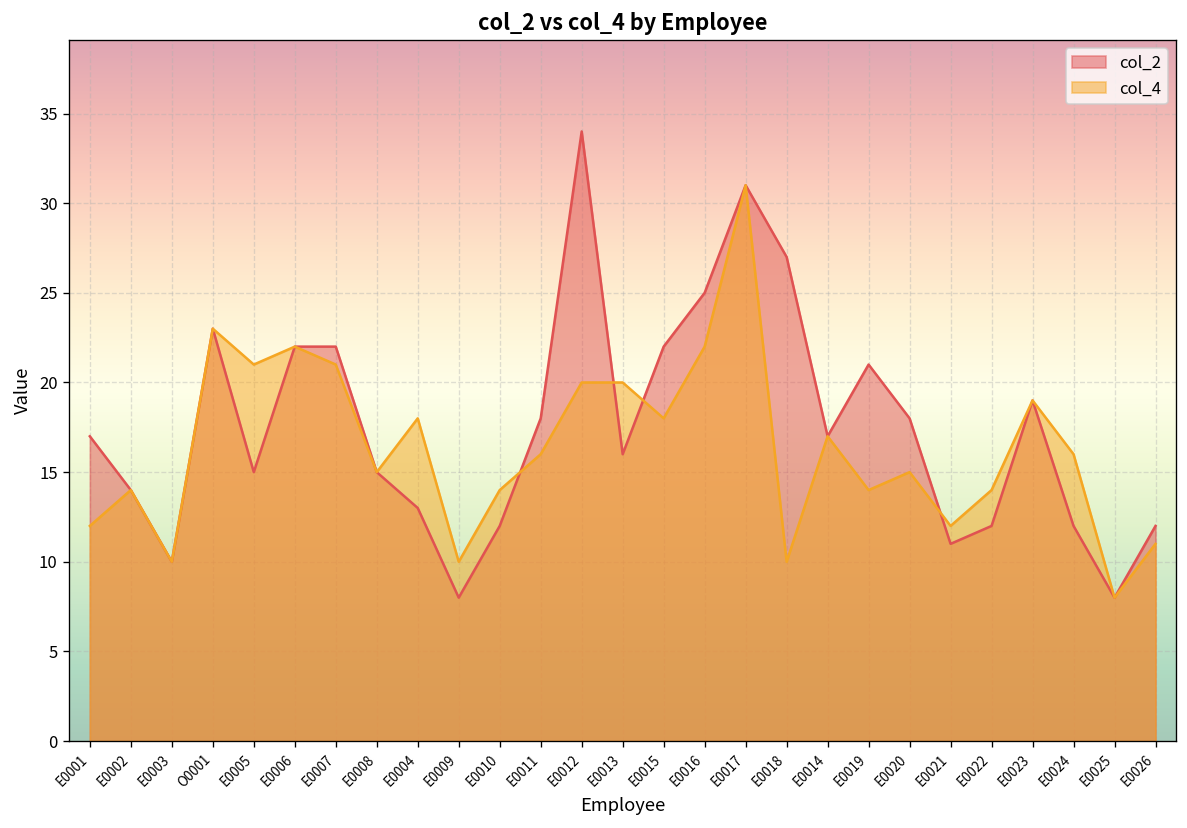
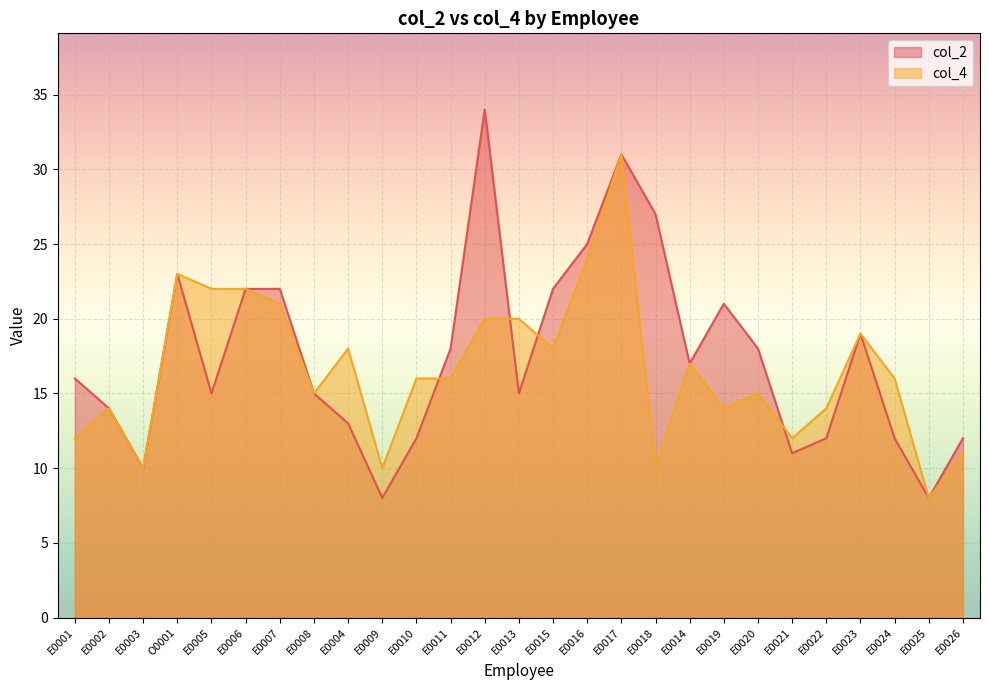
  {
    "col_2": {
-     "E0001": 17,
+     "E0001": 16,
      "E0005": 15,
      "E0007": 22,
      "E0004": 13,
      "E0009": 8,
      "E0010": 12,
      "E0011": 18,
      "E0012": 34,
-     "E0013": 16,
+     "E0013": 15,
      "E0015": 22,
      "E0016": 25,
      "E0018": 27,
      "E0019": 21,
      "E0020": 18,
      "E0021": 11,
      "E0022": 12,
      "E0024": 12,
      "E0026": 12
    },
    "col_4": {
      "E0001": 12,
-     "E0005": 21,
+     "E0005": 22,
      "E0007": 21,
      "E0004": 18,
      "E0009": 10,
-     "E0010": 14,
+     "E0010": 16,
      "E0011": 16,
      "E0012": 20,
      "E0013": 20,
      "E0015": 18,
-     "E0016": 22,
+     "E0016": 24,
      "E0018": 10,
      "E0019": 14,
      "E0020": 15,
      "E0021": 12,
      "E0022": 14,
      "E0024": 16,
      "E0026": 11
    }
  }
